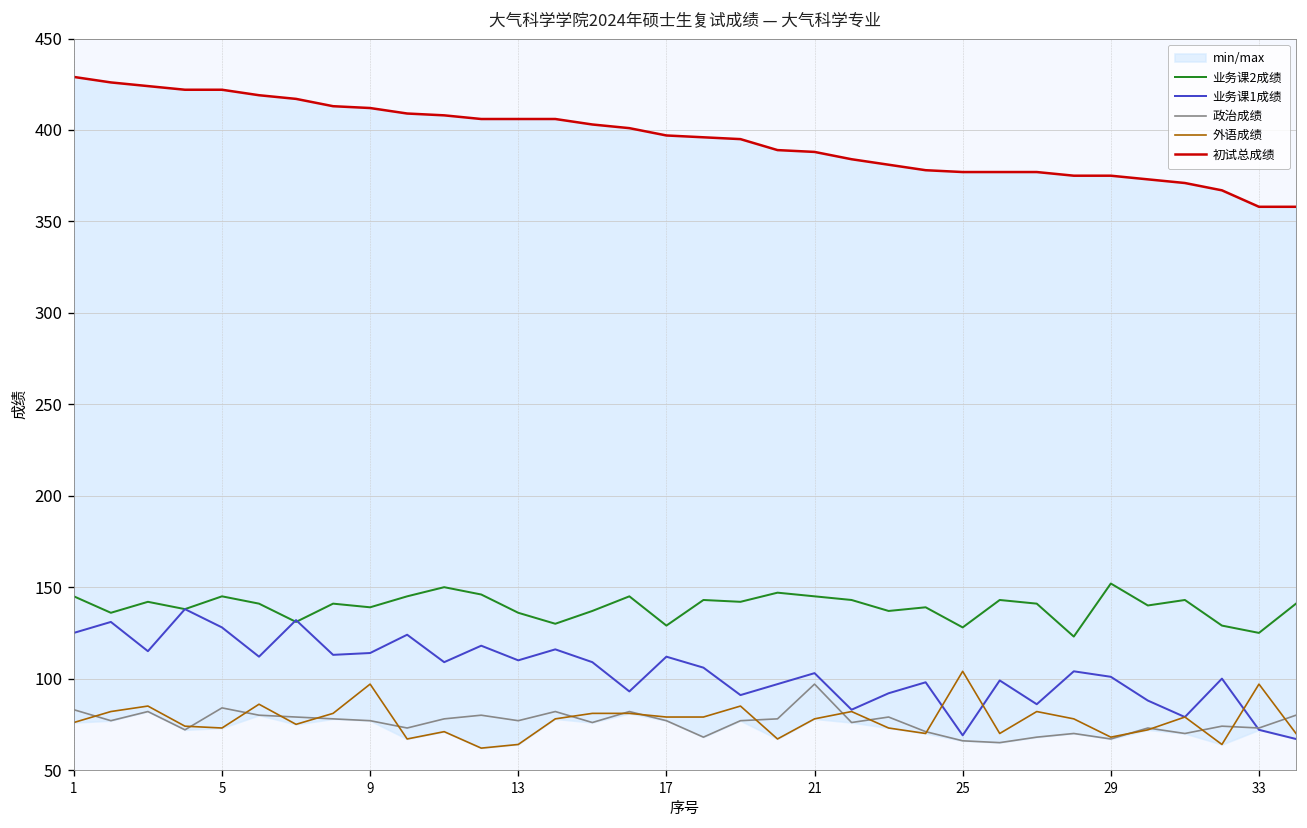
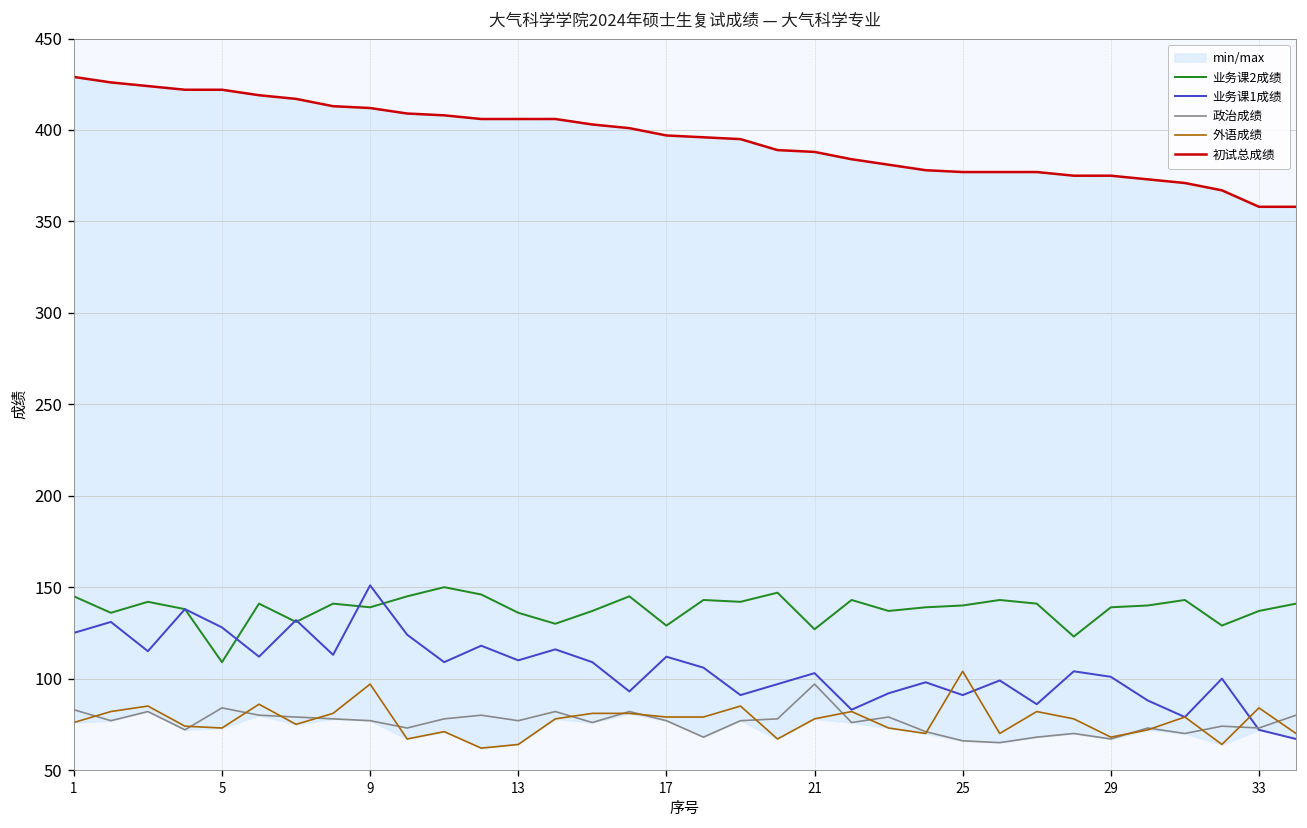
  {
    "业务课2成绩": {
      "1": 145,
-     "5": 145,
+     "5": 109,
      "9": 139,
      "13": 136,
      "17": 129,
-     "21": 145,
-     "25": 128,
-     "29": 152,
-     "33": 125
+     "21": 127,
+     "25": 140,
+     "29": 139,
+     "33": 137
    },
    "业务课1成绩": {
      "1": 125,
      "5": 128,
-     "9": 114,
+     "9": 151,
      "13": 110,
      "17": 112,
      "21": 103,
-     "25": 69,
+     "25": 91,
      "29": 101
    },
    "政治成绩": {
      "1": 83,
      "5": 84,
      "9": 77,
      "13": 77,
      "17": 77,
      "21": 97,
      "25": 66
    },
    "外语成绩": {
      "1": 76,
      "5": 73,
      "9": 97,
      "13": 64,
      "17": 79,
      "21": 78,
      "25": 104,
-     "33": 97
+     "33": 84
    },
    "min/max": {
      "1": 429,
      "5": 422,
      "9": 412,
      "13": 406,
      "17": 397,
      "21": 388,
      "25": 377,
      "29": 375,
      "33": 358
    }
  }
